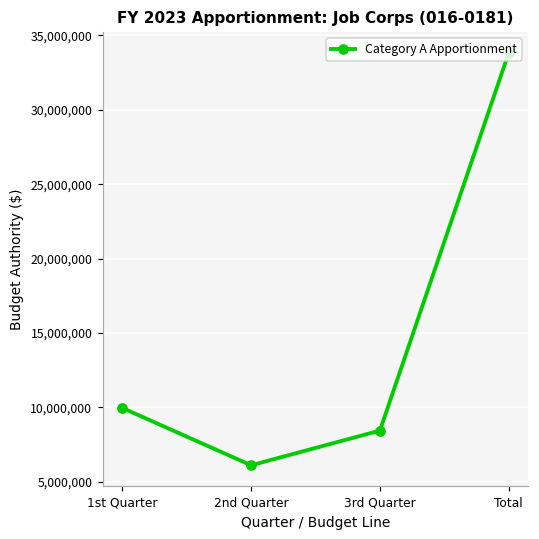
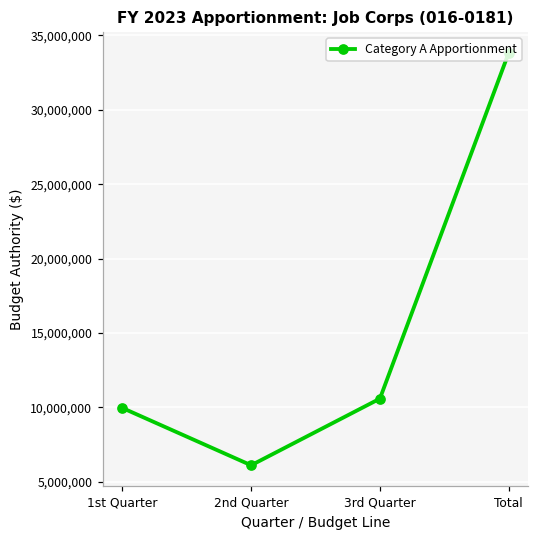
  {
    "1st Quarter": "10,000,000",
    "2nd Quarter": "6,100,000",
-   "3rd Quarter": "8,400,000"
+   "3rd Quarter": "10,600,000"
  }
